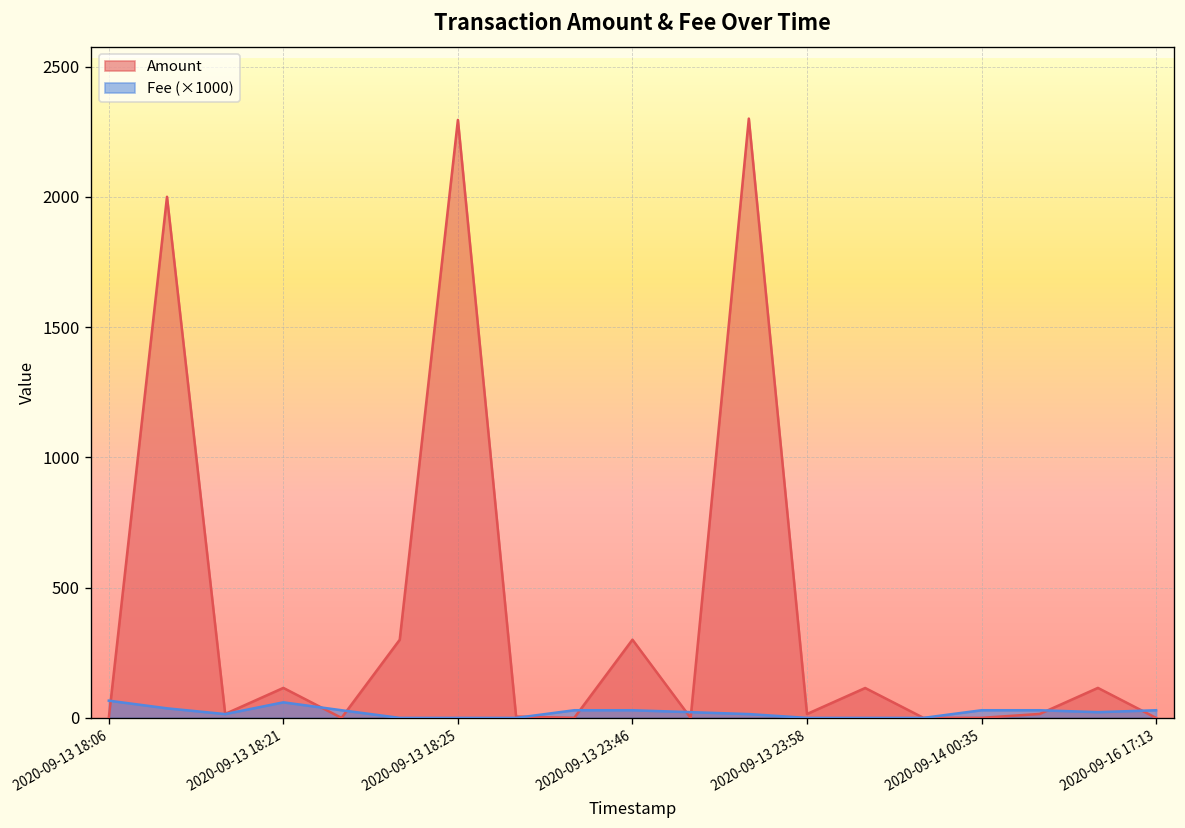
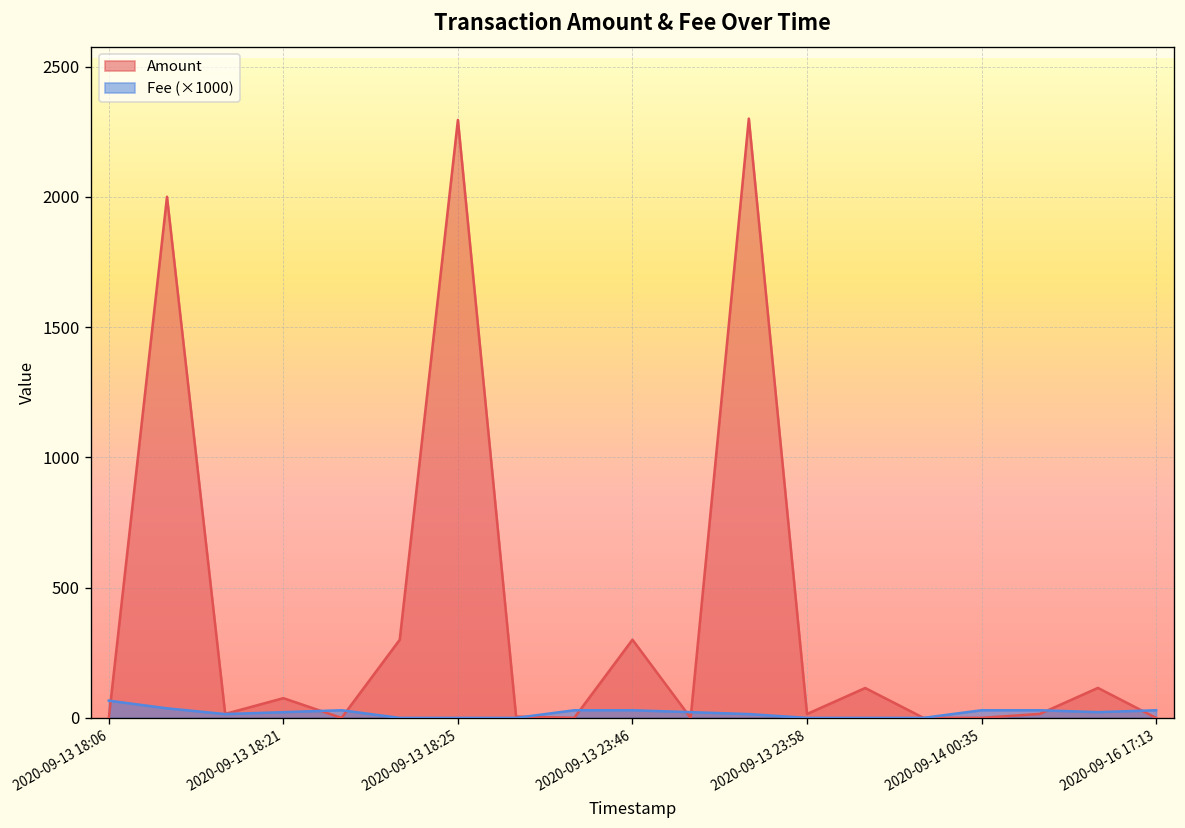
  {
    "Amount": {
-     "2020-09-13 18:21": 120,
+     "2020-09-13 18:21": 80,
      "2020-09-13 23:46": 300,
      "2020-09-16 17:13": 0
    },
    "Fee (×1000)": {
-     "2020-09-13 18:21": 60,
+     "2020-09-13 18:21": 20,
      "2020-09-13 23:46": 30,
      "2020-09-16 17:13": 30
    }
  }
